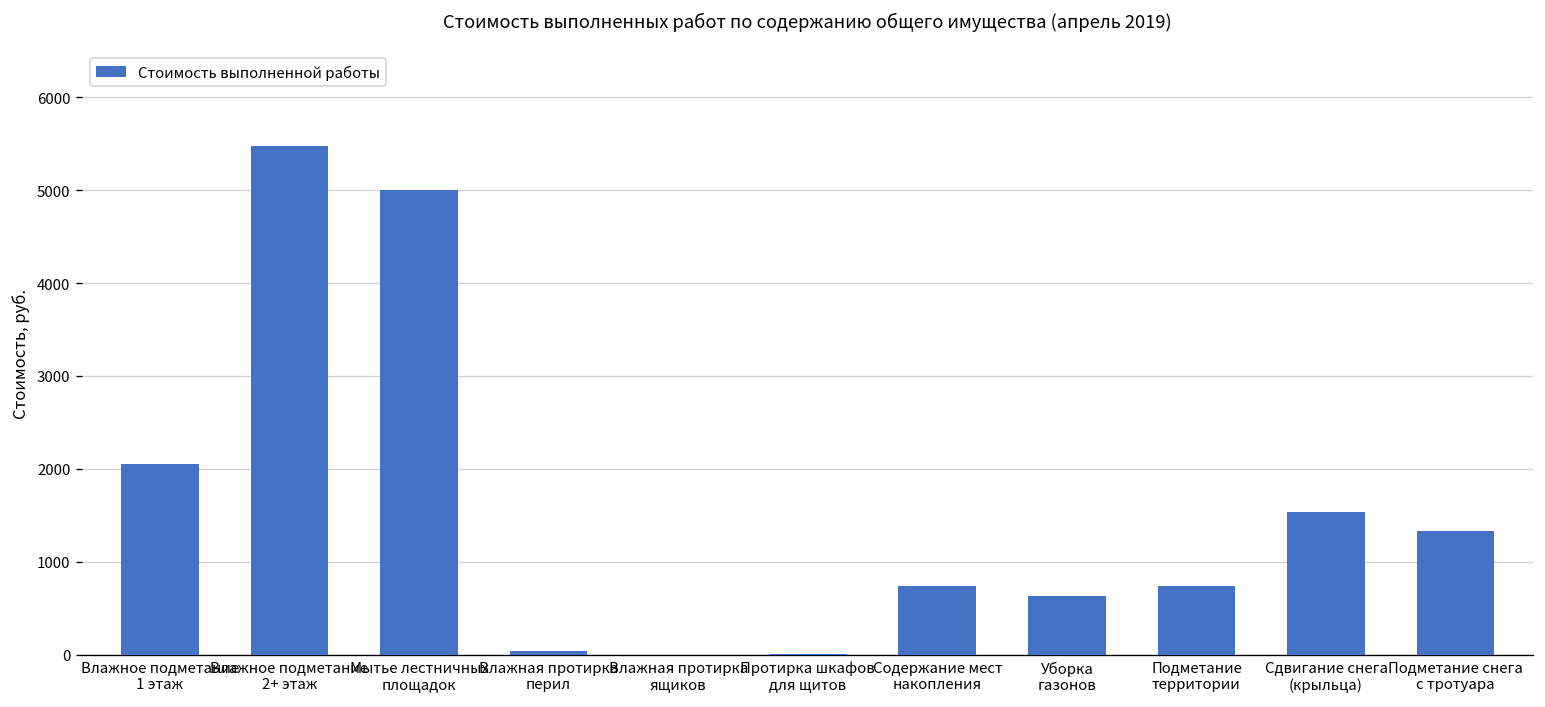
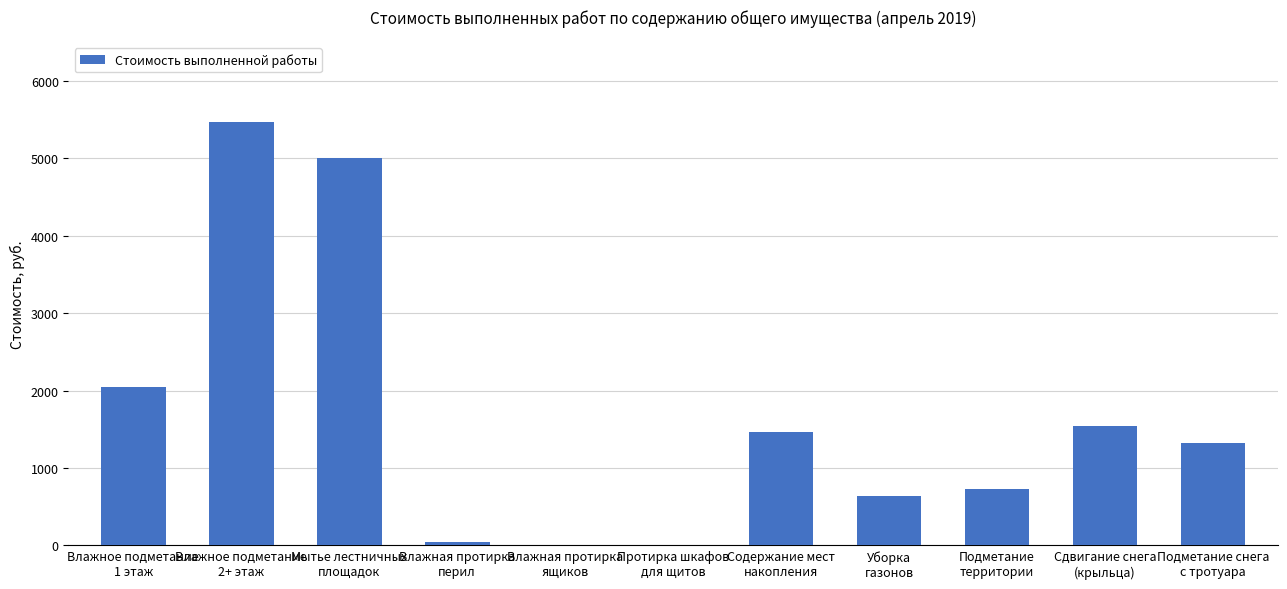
  {
    "Мытье лестничных площадок": 5000,
    "Влажная протирка перил": 0,
-   "Содержание мест накопления": 700,
+   "Содержание мест накопления": 1500,
    "Уборка газонов": 600,
    "Подметание территории": 700,
    "Сдвигание снега (крыльца)": 1500,
    "Подметание снега с тротуара": 1300
  }
